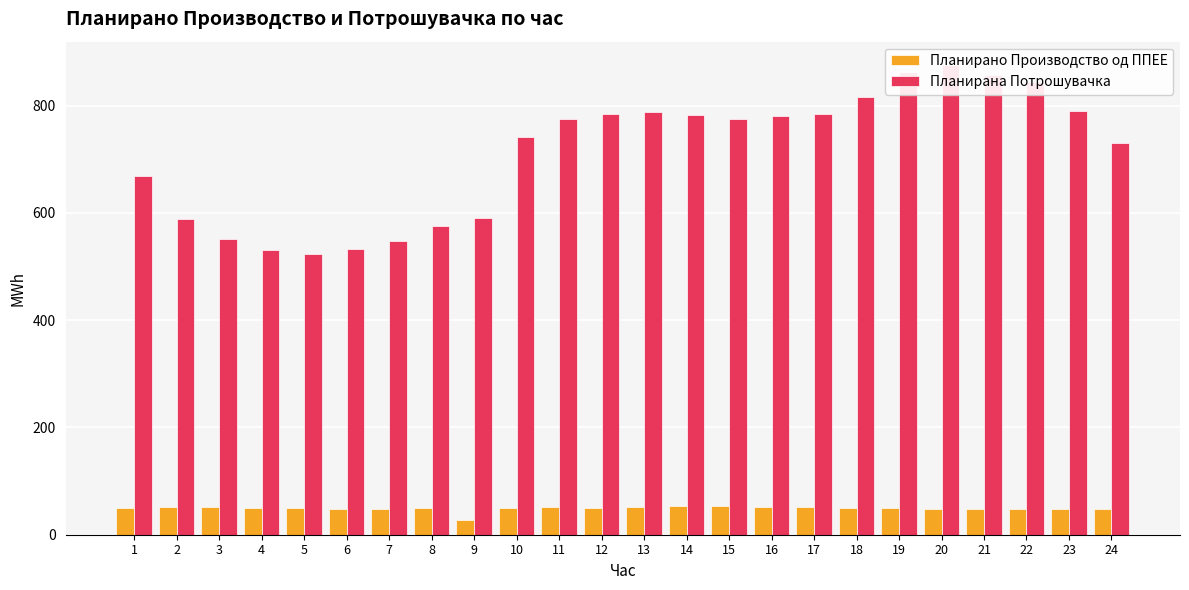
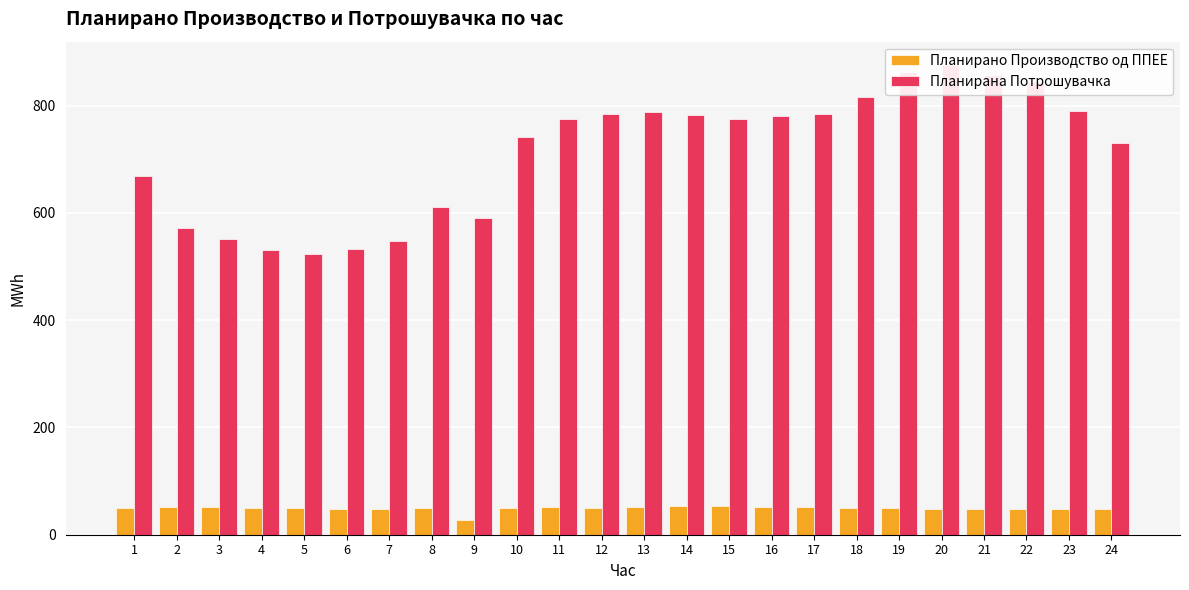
  {
    "Планирано Производство од ППЕЕ": {
      "1": 50,
      "2": 50,
      "3": 50,
      "4": 50,
      "5": 50,
      "6": 50,
      "7": 50,
      "8": 50,
      "9": 30,
      "10": 50,
      "11": 50,
      "12": 50,
      "13": 50,
      "14": 50,
      "15": 50,
      "16": 50,
      "17": 50,
      "18": 50,
      "19": 50,
      "20": 50,
      "21": 50,
      "22": 50,
      "23": 50,
      "24": 50
    },
    "Планирана Потрошувачка": {
      "1": 670,
-     "2": 590,
+     "2": 570,
      "3": 550,
      "4": 530,
      "5": 520,
      "6": 530,
      "7": 550,
-     "8": 580,
+     "8": 610,
      "9": 590,
      "10": 740,
      "11": 780,
      "12": 780,
      "13": 790,
      "14": 780,
      "15": 780,
      "16": 780,
      "17": 780,
      "18": 820,
      "23": 790,
      "24": 730
    }
  }
